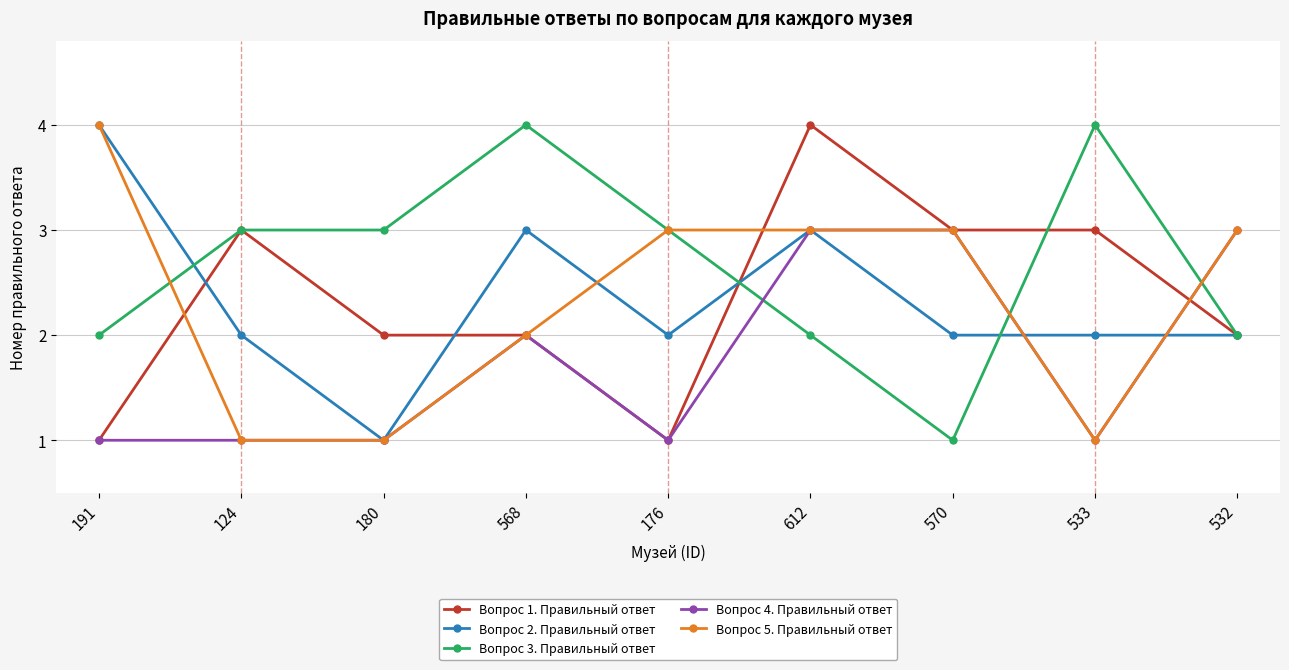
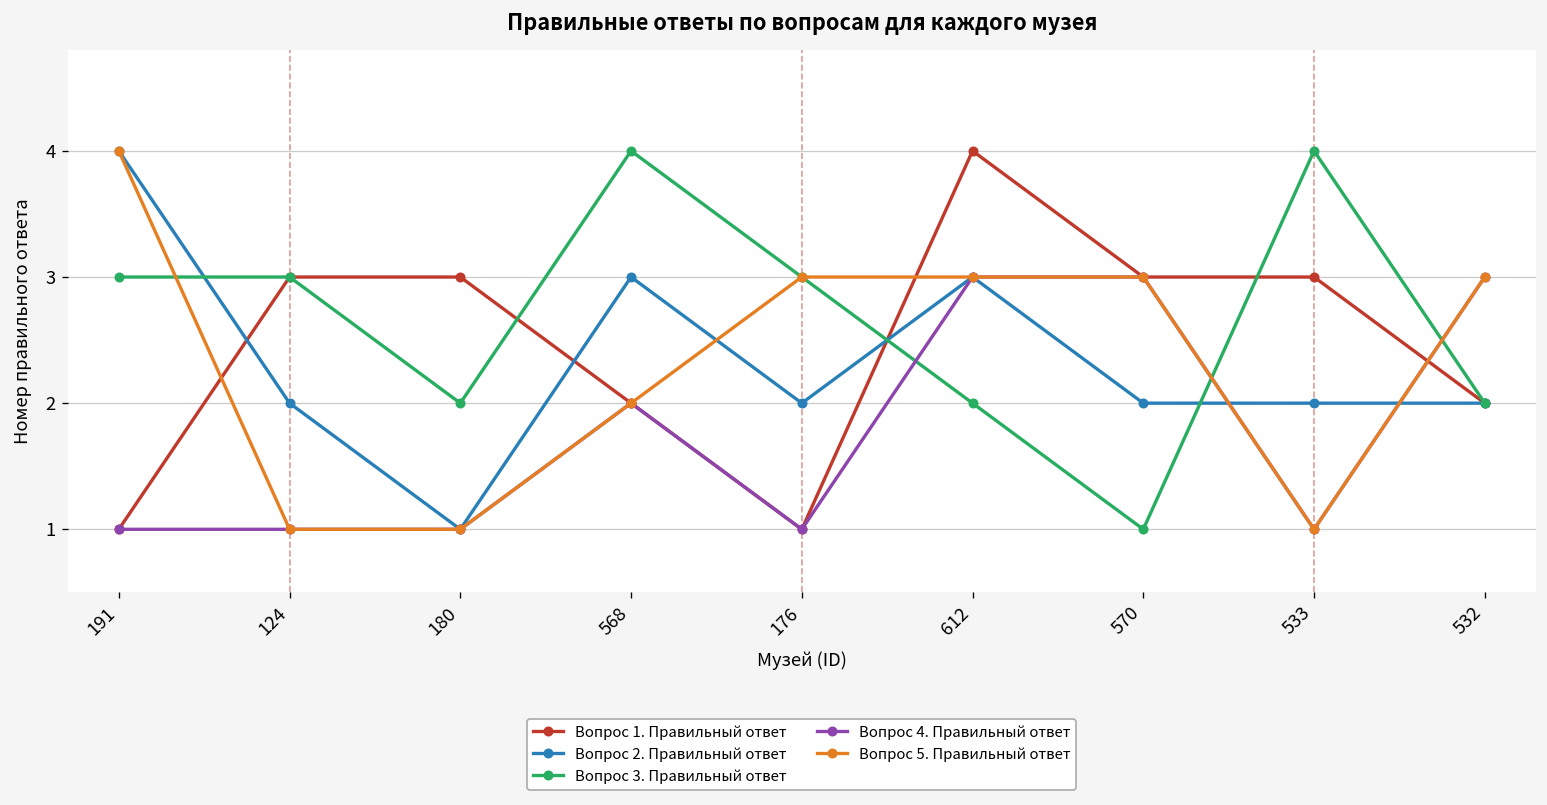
  {
    "Вопрос 1. Правильный ответ": {
-     "180": 2,
+     "180": 3,
      "612": 4,
      "533": 3
    },
    "Вопрос 2. Правильный ответ": {
      "124": 2,
      "568": 3,
      "176": 2,
      "570": 2,
      "533": 2
    },
    "Вопрос 3. Правильный ответ": {
-     "191": 2,
-     "180": 3,
+     "191": 3,
+     "180": 2,
      "568": 4,
      "612": 2,
      "570": 1,
      "533": 4
    }
  }
